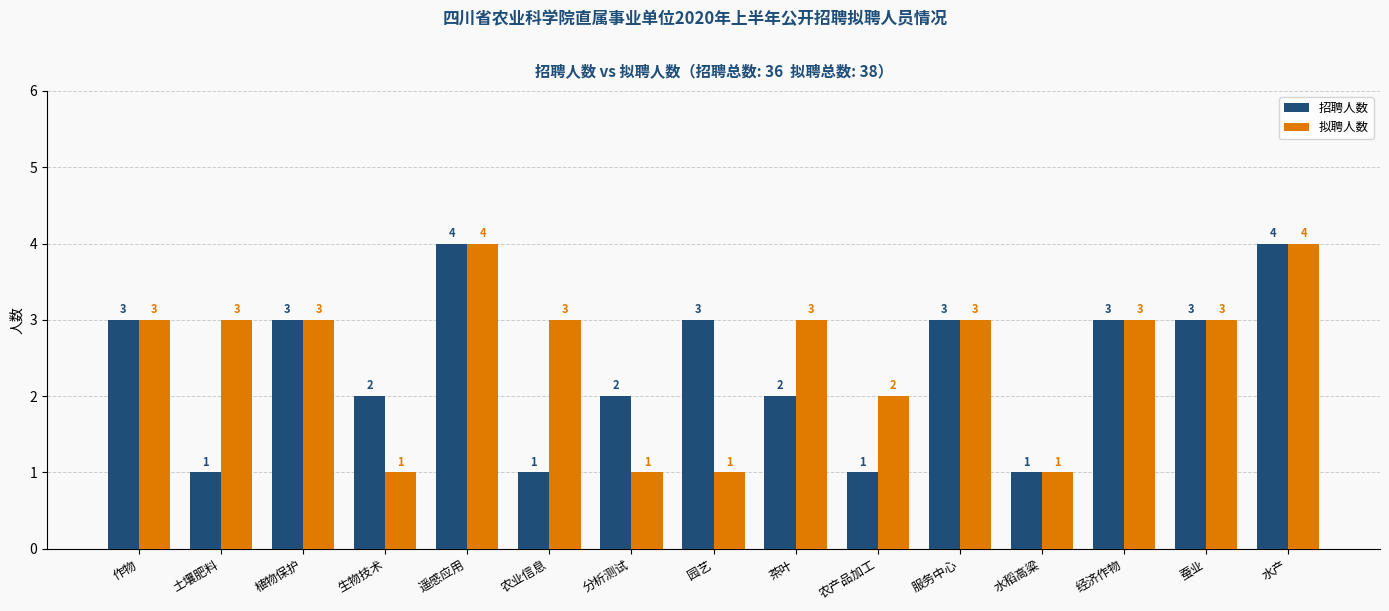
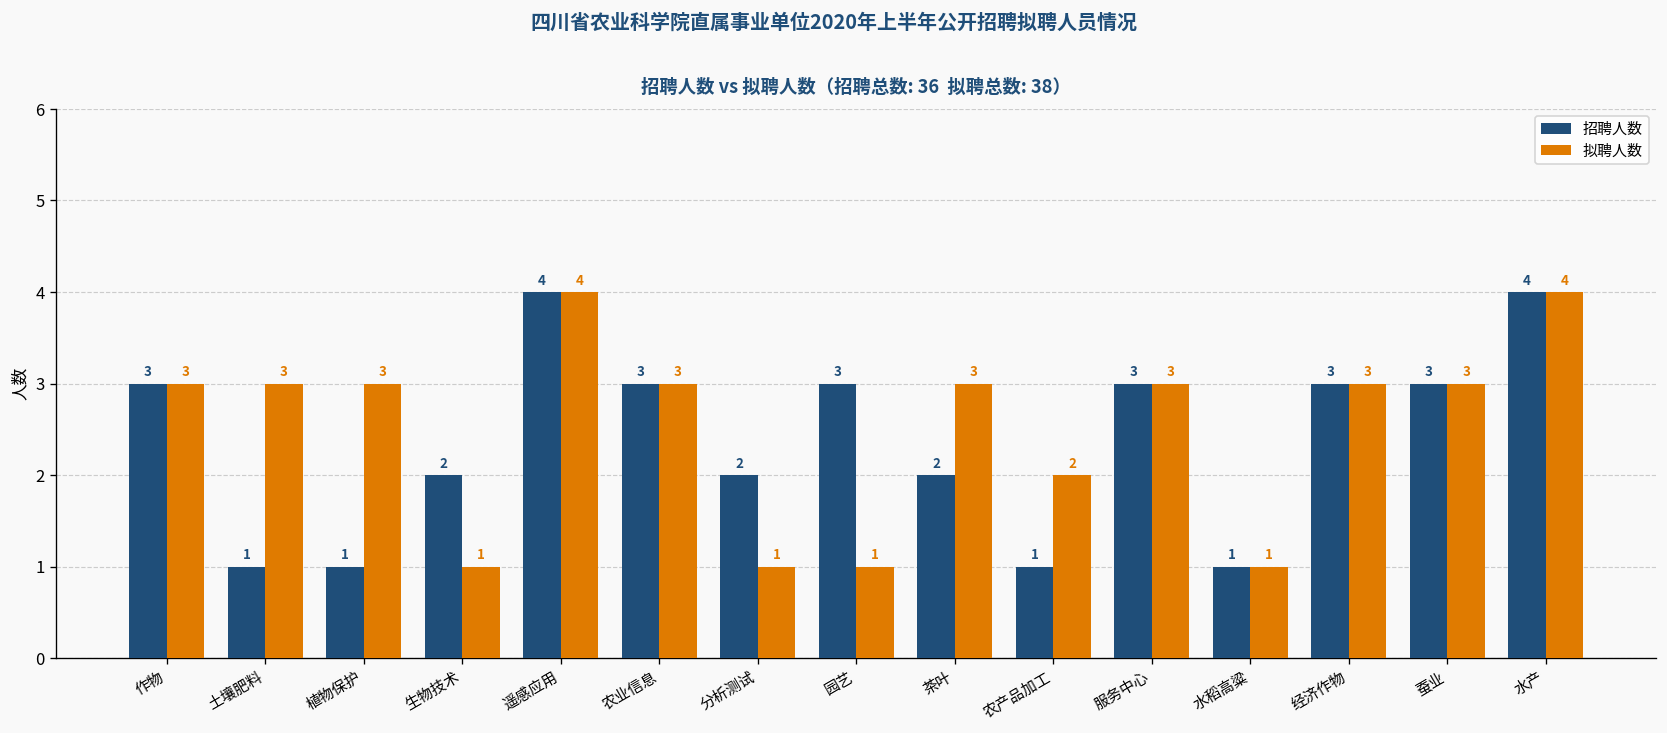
  {
    "招聘人数": {
      "作物": 3,
      "土壤肥料": 1,
-     "植物保护": 3,
+     "植物保护": 1,
      "生物技术": 2,
      "遥感应用": 4,
-     "农业信息": 1,
+     "农业信息": 3,
      "分析测试": 2,
      "园艺": 3,
      "茶叶": 2,
      "农产品加工": 1,
      "服务中心": 3,
      "水稻高粱": 1,
      "经济作物": 3,
      "蚕业": 3,
      "水产": 4
    },
    "拟聘人数": {
      "作物": 3,
      "土壤肥料": 3,
      "植物保护": 3,
      "生物技术": 1,
      "遥感应用": 4,
      "农业信息": 3,
      "分析测试": 1,
      "园艺": 1,
      "茶叶": 3,
      "农产品加工": 2,
      "服务中心": 3,
      "水稻高粱": 1,
      "经济作物": 3,
      "蚕业": 3,
      "水产": 4
    }
  }
